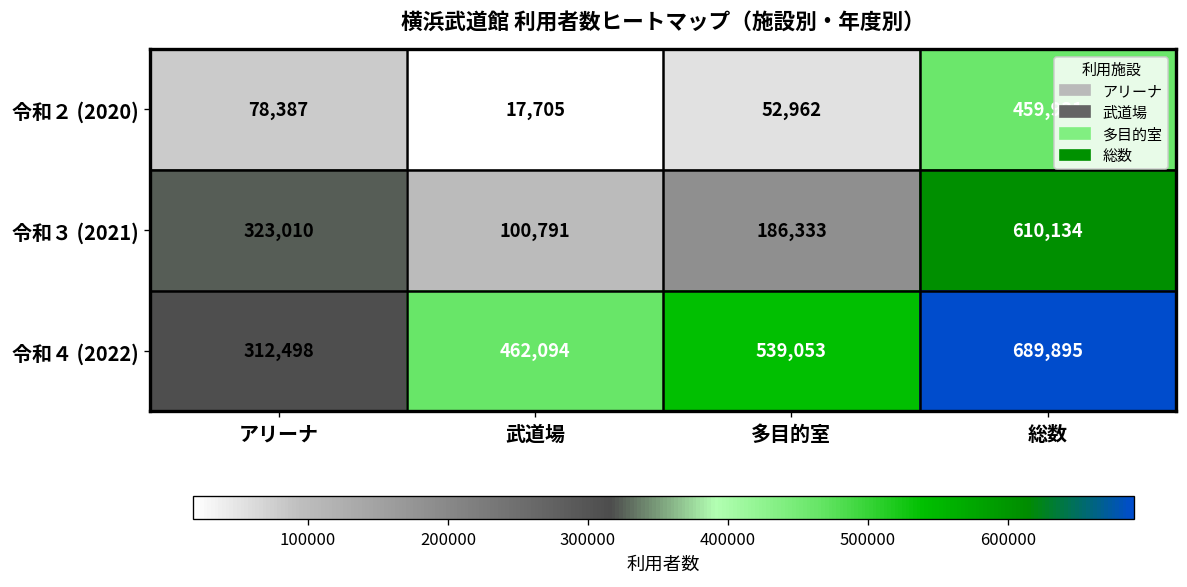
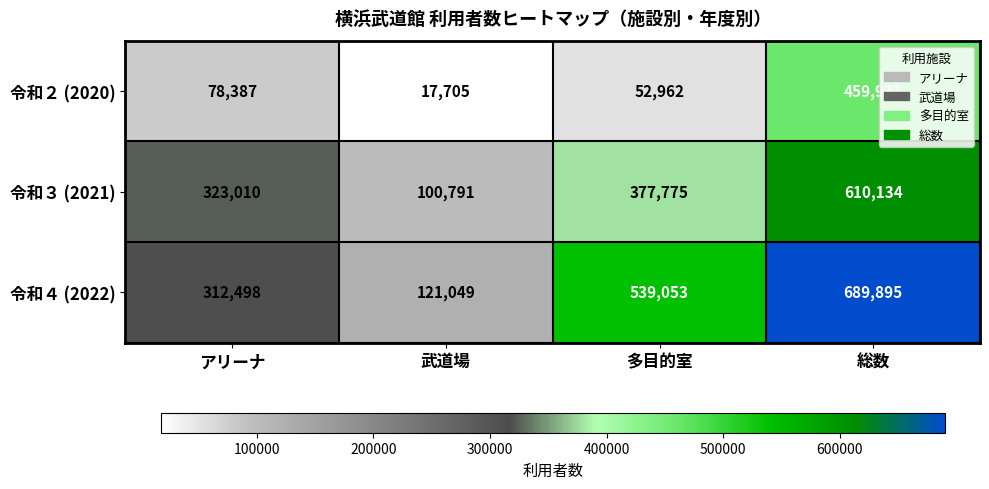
  {
    "令和２ (2020)": {
      "アリーナ": "78,387",
      "武道場": "17,705",
      "多目的室": "52,962"
    },
    "令和３ (2021)": {
      "アリーナ": "323,010",
      "武道場": "100,791",
-     "多目的室": "186,333",
+     "多目的室": "377,775",
      "総数": "610,134"
    },
    "令和４ (2022)": {
      "アリーナ": "312,498",
-     "武道場": "462,094",
+     "武道場": "121,049",
      "多目的室": "539,053",
      "総数": "689,895"
    }
  }
